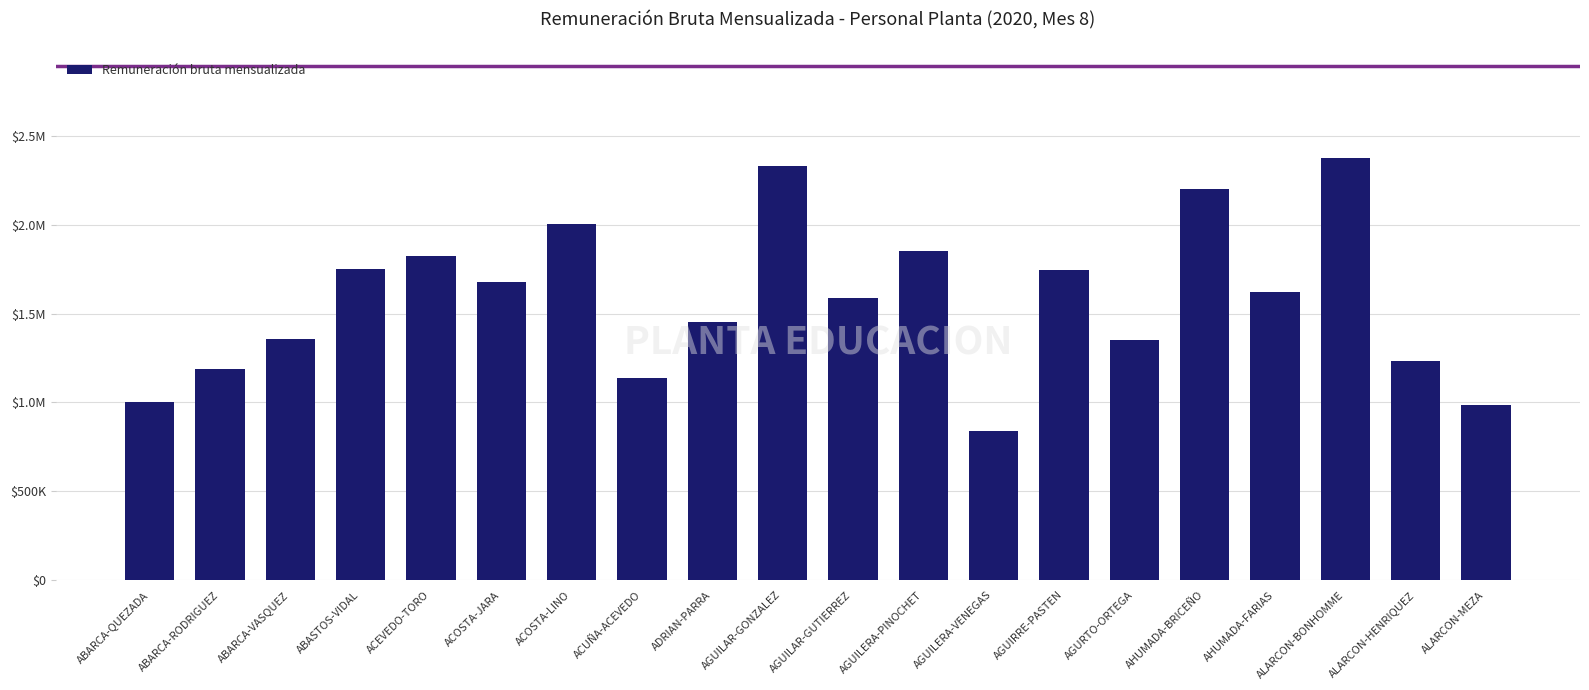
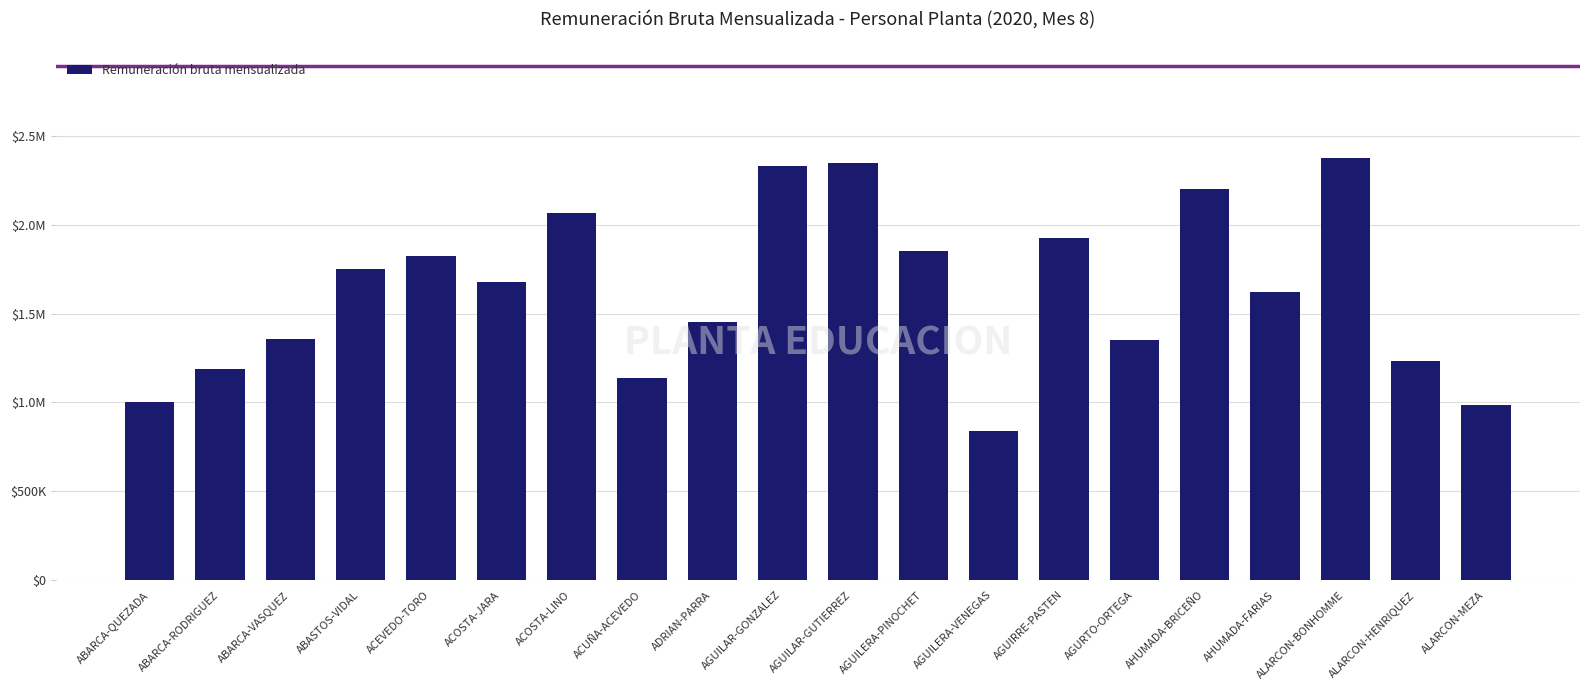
  {
    "ABARCA-QUEZADA": "$1010000",
    "ABARCA-RODRIGUEZ": "$1190000",
    "ABARCA-VASQUEZ": "$1360000",
    "ABASTOS-VIDAL": "$1750000",
    "ACEVEDO-TORO": "$1830000",
    "ACOSTA-JARA": "$1680000",
-   "ACOSTA-LINO": "$2000000",
+   "ACOSTA-LINO": "$2060000",
    "ACUÑA-ACEVEDO": "$1140000",
    "ADRIAN-PARRA": "$1450000",
    "AGUILAR-GONZALEZ": "$2330000",
-   "AGUILAR-GUTIERREZ": "$1590000",
+   "AGUILAR-GUTIERREZ": "$2350000",
    "AGUILERA-PINOCHET": "$1850000",
    "AGUILERA-VENEGAS": "$840000",
-   "AGUIRRE-PASTEN": "$1750000",
+   "AGUIRRE-PASTEN": "$1930000",
    "AGURTO-ORTEGA": "$1350000",
    "AHUMADA-BRICEÑO": "$2200000",
    "AHUMADA-FARIAS": "$1620000",
    "ALARCON-BONHOMME": "$2370000",
    "ALARCON-HENRIQUEZ": "$1230000",
    "ALARCON-MEZA": "$990000"
  }
